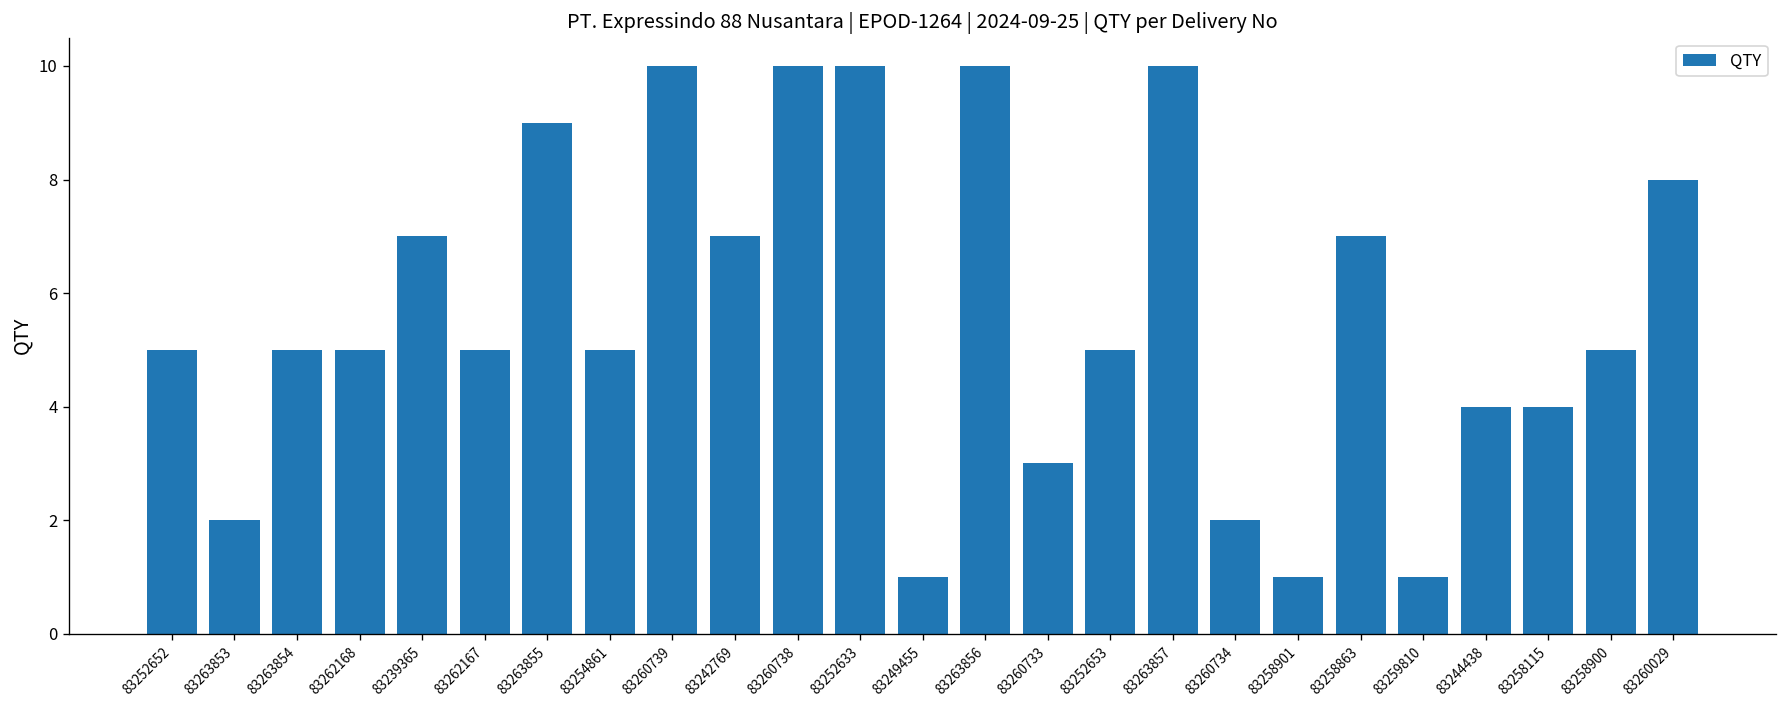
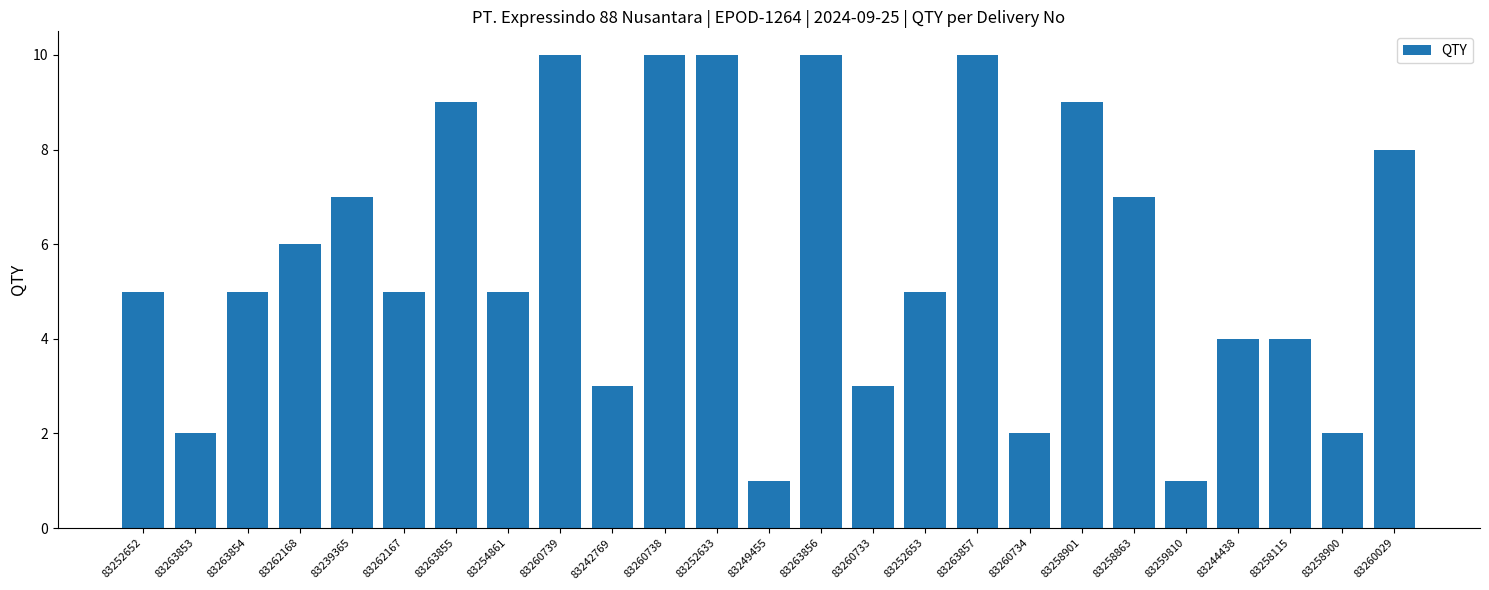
  {
    "83252652": 5,
    "83263853": 2,
    "83263854": 5,
-   "83262168": 5,
+   "83262168": 6,
    "83239365": 7,
    "83262167": 5,
    "83263855": 9,
    "83254861": 5,
    "83260739": 10,
-   "83242769": 7,
+   "83242769": 3,
    "83260738": 10,
    "83252633": 10,
    "83249455": 1,
    "83263856": 10,
    "83260733": 3,
    "83252653": 5,
    "83263857": 10,
    "83260734": 2,
-   "83258901": 1,
+   "83258901": 9,
    "83258863": 7,
    "83259810": 1,
    "83244438": 4,
    "83258115": 4,
-   "83258900": 5,
+   "83258900": 2,
    "83260029": 8
  }
